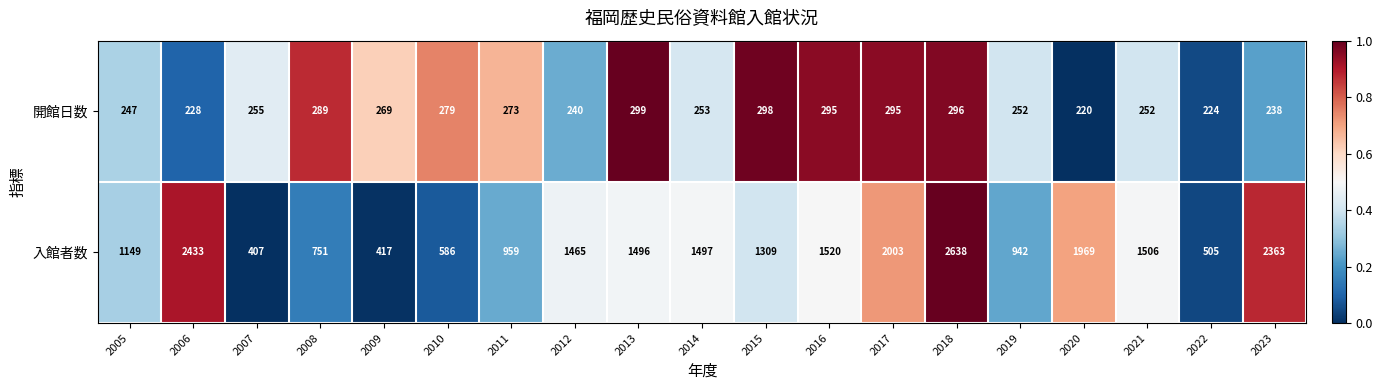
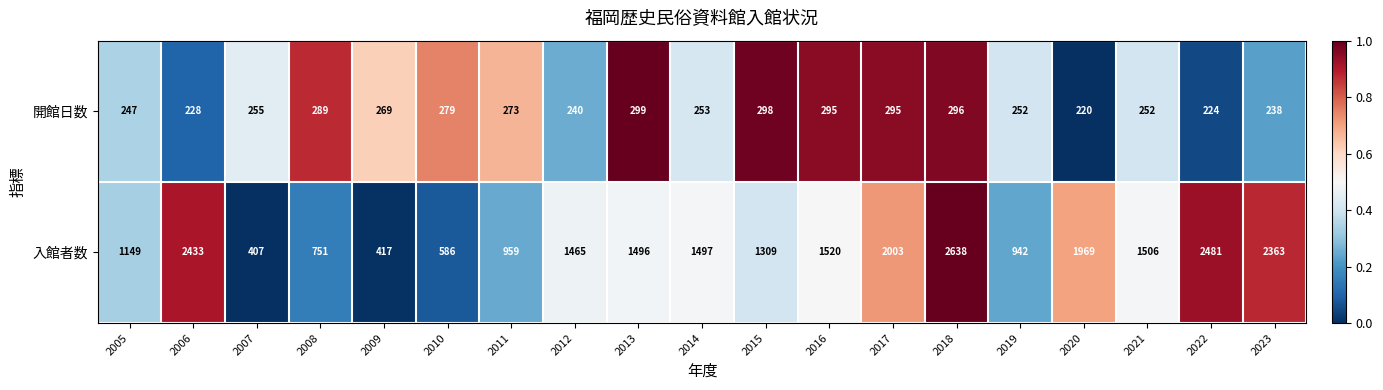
  {
    "開館日数": {
      "2005": 247,
      "2006": 228,
      "2007": 255,
      "2008": 289,
      "2009": 269,
      "2010": 279,
      "2011": 273,
      "2012": 240,
      "2013": 299,
      "2014": 253,
      "2015": 298,
      "2016": 295,
      "2017": 295,
      "2018": 296,
      "2019": 252,
      "2020": 220,
      "2021": 252,
      "2022": 224,
      "2023": 238
    },
    "入館者数": {
      "2005": 1149,
      "2006": 2433,
      "2007": 407,
      "2008": 751,
      "2009": 417,
      "2010": 586,
      "2011": 959,
      "2012": 1465,
      "2013": 1496,
      "2014": 1497,
      "2015": 1309,
      "2016": 1520,
      "2017": 2003,
      "2018": 2638,
      "2019": 942,
      "2020": 1969,
      "2021": 1506,
-     "2022": 505,
+     "2022": 2481,
      "2023": 2363
    }
  }
